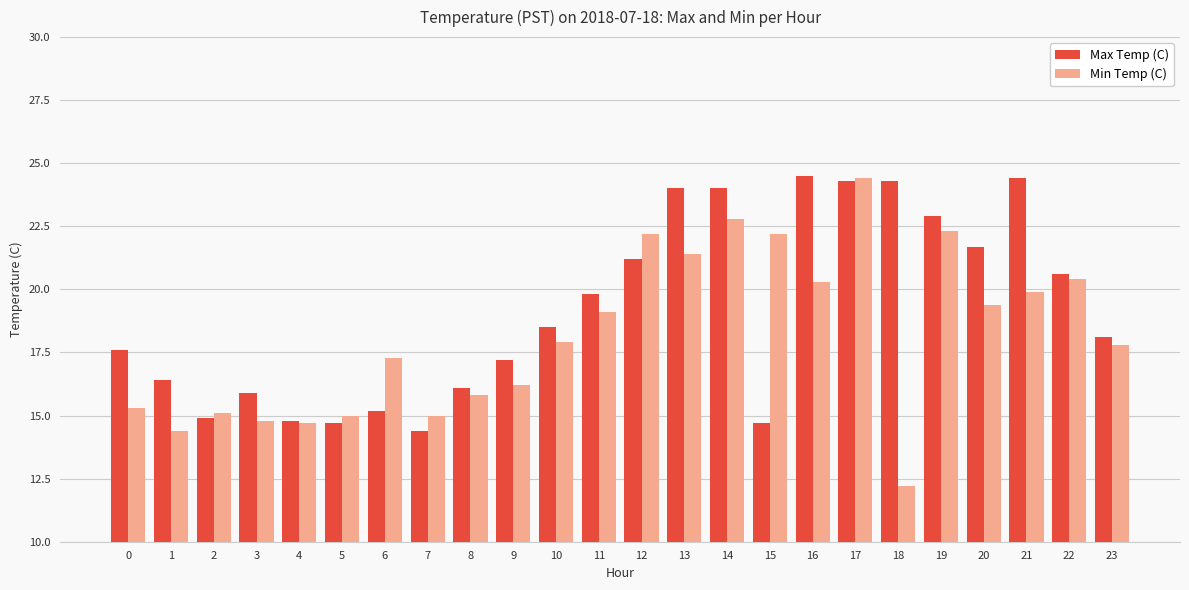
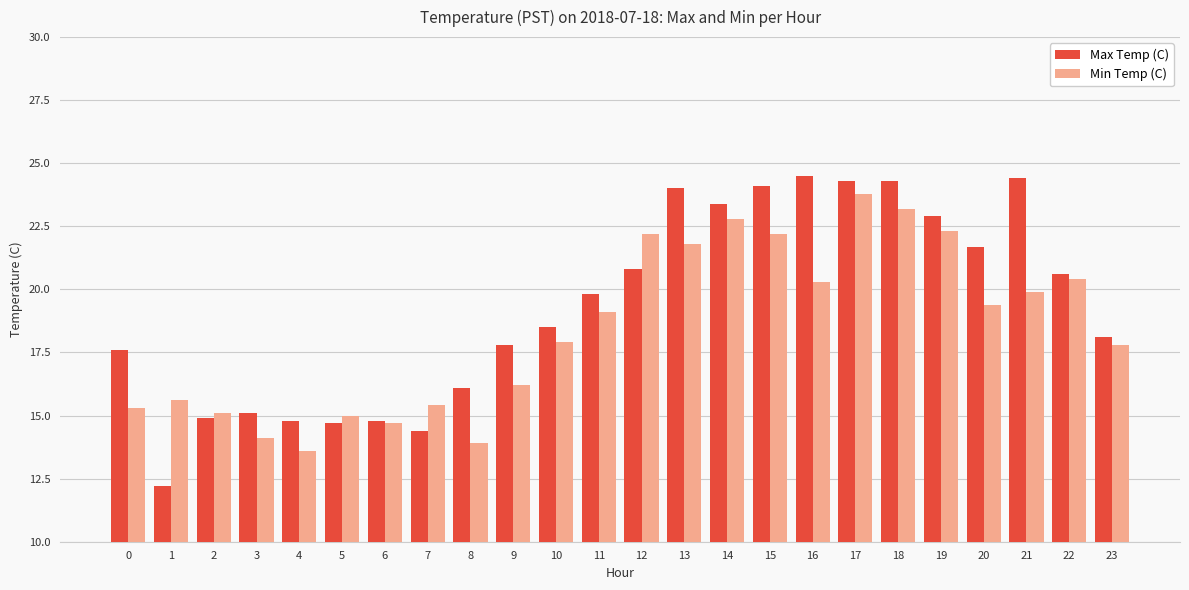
  {
    "Max Temp (C)": {
      "0": 17.6,
-     "1": 16.4,
+     "1": 12.2,
      "2": 14.9,
-     "3": 15.9,
+     "3": 15.1,
      "4": 14.8,
      "5": 14.7,
-     "6": 15.2,
+     "6": 14.8,
      "7": 14.4,
      "8": 16.1,
-     "9": 17.2,
+     "9": 17.8,
      "10": 18.5,
      "11": 19.8,
-     "12": 21.2,
+     "12": 20.8,
      "13": 24.0,
-     "14": 24.0,
-     "15": 14.7,
+     "14": 23.4,
+     "15": 24.1,
      "16": 24.5,
      "17": 24.3,
      "18": 24.3,
      "19": 22.9,
      "20": 21.7,
      "21": 24.4,
      "22": 20.6,
      "23": 18.1
    },
    "Min Temp (C)": {
      "0": 15.3,
-     "1": 14.4,
+     "1": 15.6,
      "2": 15.1,
-     "3": 14.8,
-     "4": 14.7,
+     "3": 14.1,
+     "4": 13.6,
      "5": 15.0,
-     "6": 17.3,
-     "7": 15.0,
-     "8": 15.8,
+     "6": 14.7,
+     "7": 15.4,
+     "8": 13.9,
      "9": 16.2,
      "10": 17.9,
      "11": 19.1,
      "12": 22.2,
-     "13": 21.4,
+     "13": 21.8,
      "14": 22.8,
      "15": 22.2,
      "16": 20.3,
-     "17": 24.4,
-     "18": 12.2,
+     "17": 23.8,
+     "18": 23.2,
      "19": 22.3,
      "20": 19.4,
      "21": 19.9,
      "22": 20.4,
      "23": 17.8
    }
  }
